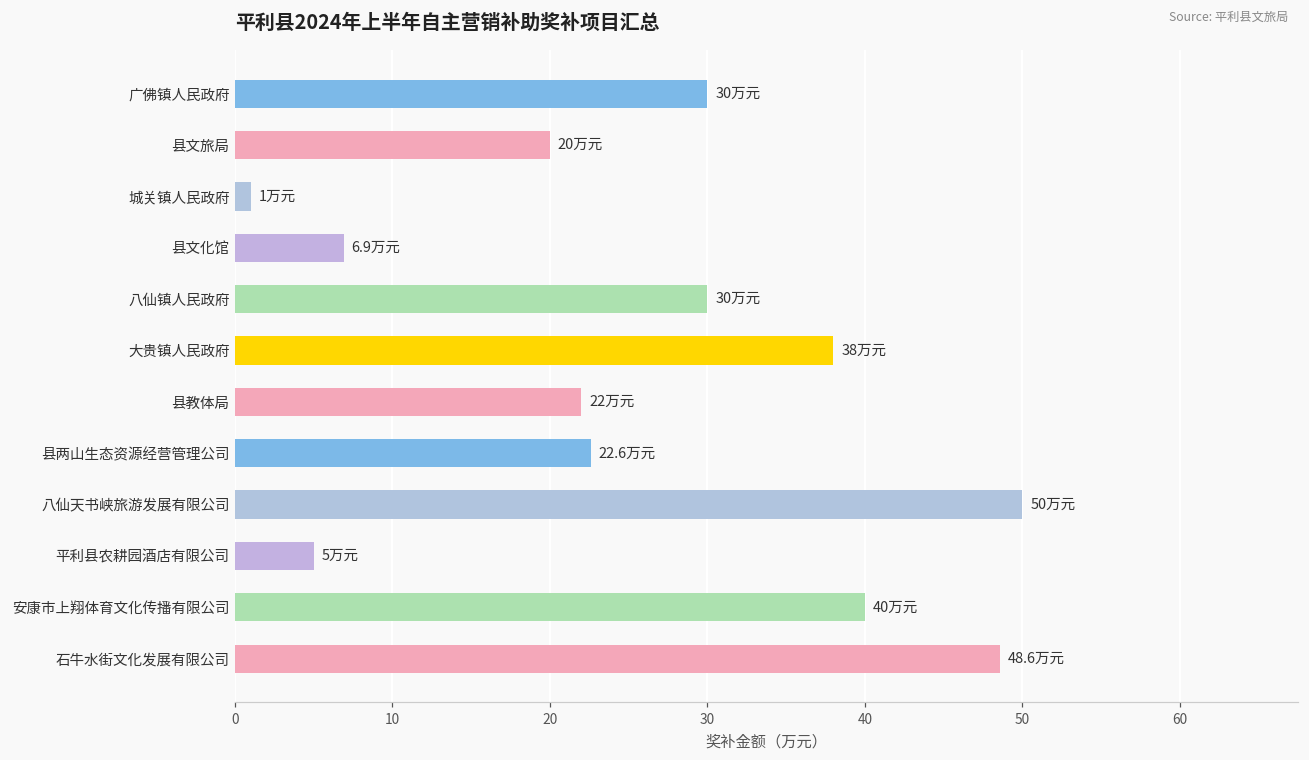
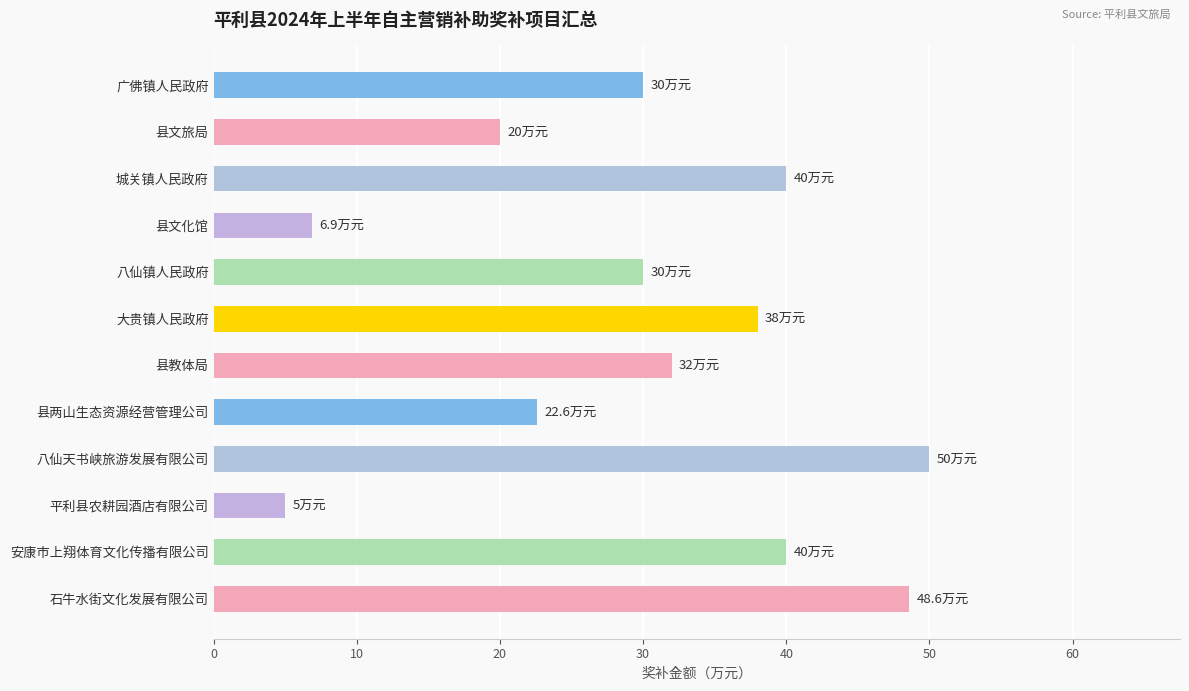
  {
    "广佛镇人民政府": 30,
    "县文旅局": 20,
-   "城关镇人民政府": 1,
+   "城关镇人民政府": 40,
    "县文化馆": 6.9,
    "八仙镇人民政府": 30,
    "大贵镇人民政府": 38,
-   "县教体局": 22,
+   "县教体局": 32,
    "县两山生态资源经营管理公司": 22.6,
    "八仙天书峡旅游发展有限公司": 50,
    "平利县农耕园酒店有限公司": 5,
    "安康市上翔体育文化传播有限公司": 40,
    "石牛水街文化发展有限公司": 48.6
  }
